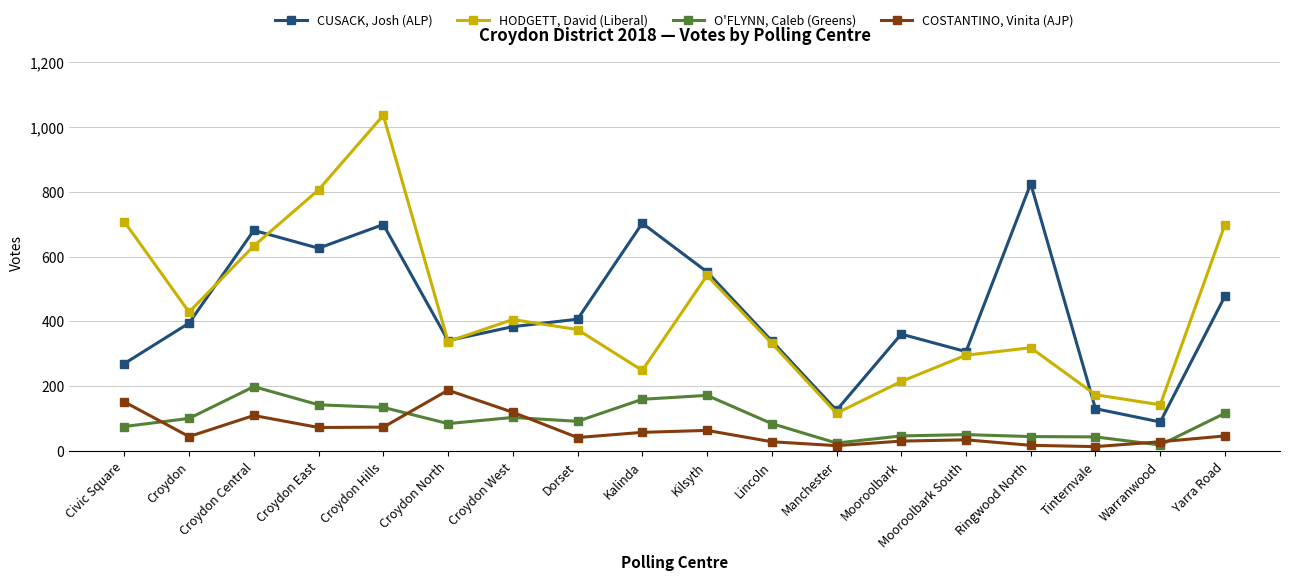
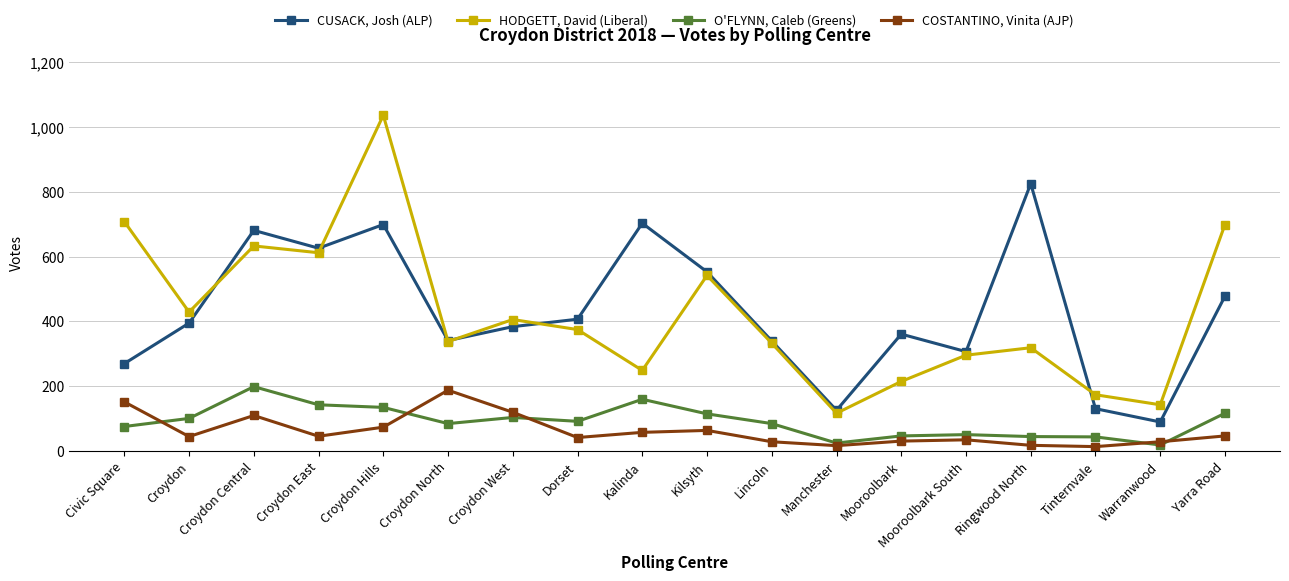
  {
    "CUSACK, Josh (ALP)": {
      "Civic Square": "270",
      "Croydon": "400",
      "Croydon Central": "680",
      "Croydon East": "630",
      "Croydon Hills": "700",
      "Croydon West": "380",
      "Dorset": "410",
      "Kalinda": "700",
      "Kilsyth": "550",
      "Manchester": "130",
      "Mooroolbark": "360",
      "Mooroolbark South": "310",
      "Ringwood North": "830",
      "Tinternvale": "130",
      "Warranwood": "90",
      "Yarra Road": "480"
    },
    "HODGETT, David (Liberal)": {
      "Civic Square": "710",
      "Croydon": "430",
      "Croydon Central": "630",
-     "Croydon East": "810",
+     "Croydon East": "610",
      "Croydon Hills": "1,040",
      "Croydon West": "410",
      "Dorset": "380",
      "Kalinda": "250",
      "Kilsyth": "540",
      "Manchester": "120",
      "Mooroolbark": "220",
      "Mooroolbark South": "300",
      "Ringwood North": "320",
      "Tinternvale": "170",
      "Warranwood": "140",
      "Yarra Road": "700"
    },
    "O'FLYNN, Caleb (Greens)": {
      "Civic Square": "80",
      "Croydon": "100",
      "Croydon Central": "200",
      "Croydon East": "140",
      "Croydon Hills": "140",
      "Croydon North": "90",
      "Croydon West": "100",
      "Dorset": "90",
      "Kalinda": "160",
-     "Kilsyth": "170",
+     "Kilsyth": "120",
      "Lincoln": "90",
      "Manchester": "30",
      "Mooroolbark": "50",
      "Mooroolbark South": "50",
      "Ringwood North": "50",
      "Tinternvale": "40",
      "Warranwood": "20",
      "Yarra Road": "120"
    },
    "COSTANTINO, Vinita (AJP)": {
      "Civic Square": "150",
      "Croydon": "50",
      "Croydon Central": "110",
-     "Croydon East": "70",
+     "Croydon East": "50",
      "Croydon Hills": "70",
      "Croydon North": "190",
      "Croydon West": "120",
      "Dorset": "40",
      "Kalinda": "60",
      "Kilsyth": "60",
      "Lincoln": "30",
      "Manchester": "20",
      "Mooroolbark": "30",
      "Mooroolbark South": "40",
      "Ringwood North": "20",
      "Tinternvale": "10",
      "Warranwood": "30",
      "Yarra Road": "50"
    }
  }
